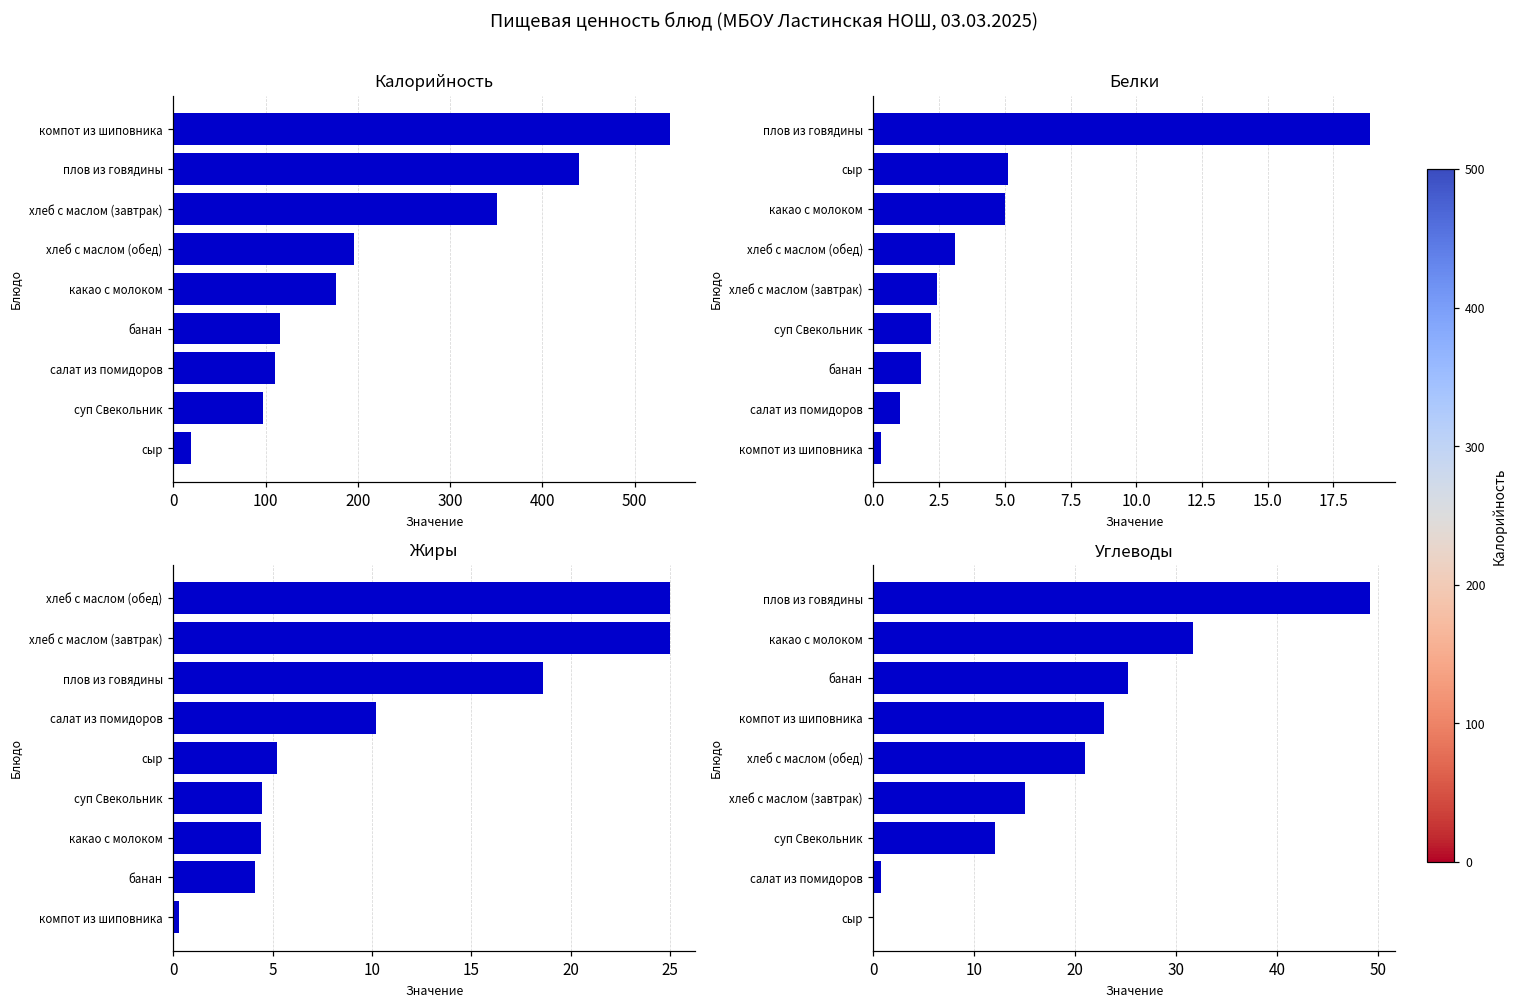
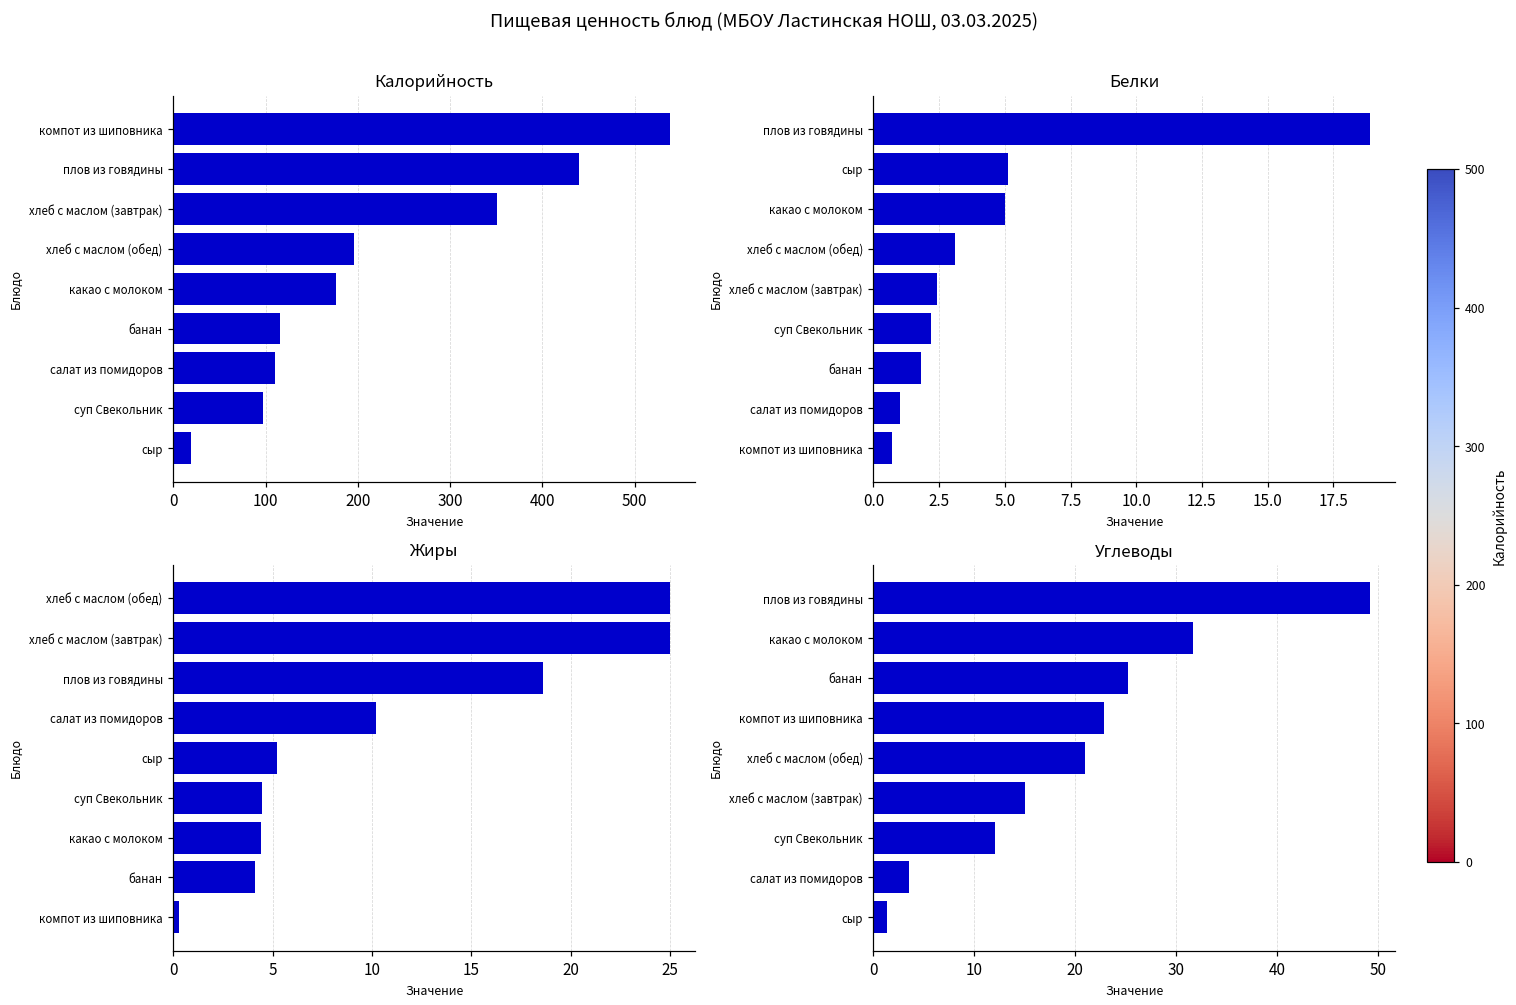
  {
    "Калорийность": {
      "компот из шиповника": 540,
      "плов из говядины": 440,
      "хлеб с маслом (завтрак)": 350,
      "хлеб с маслом (обед)": 200,
      "какао с молоком": 180,
      "банан": 120,
      "салат из помидоров": 110,
      "суп Свекольник": 100,
      "сыр": 20
    },
    "Белки": {
      "плов из говядины": 18.9,
      "сыр": 5.1,
      "какао с молоком": 5.0,
      "хлеб с маслом (обед)": 3.1,
      "хлеб с маслом (завтрак)": 2.4,
      "суп Свекольник": 2.2,
      "банан": 1.8,
      "салат из помидоров": 1.0,
-     "компот из шиповника": 0.3
+     "компот из шиповника": 0.7
    },
    "Жиры": {
      "хлеб с маслом (обед)": 25.0,
      "хлеб с маслом (завтрак)": 25.0,
      "плов из говядины": 18.6,
      "салат из помидоров": 10.2,
      "сыр": 5.2,
      "суп Свекольник": 4.5,
      "какао с молоком": 4.4,
      "банан": 4.1,
      "компот из шиповника": 0.3
    },
    "Углеводы": {
      "плов из говядины": 49,
      "какао с молоком": 32,
      "банан": 25,
      "компот из шиповника": 23,
      "хлеб с маслом (обед)": 21,
      "хлеб с маслом (завтрак)": 15,
      "суп Свекольник": 12,
-     "салат из помидоров": 1,
-     "сыр": 0
+     "салат из помидоров": 4,
+     "сыр": 1
    }
  }
